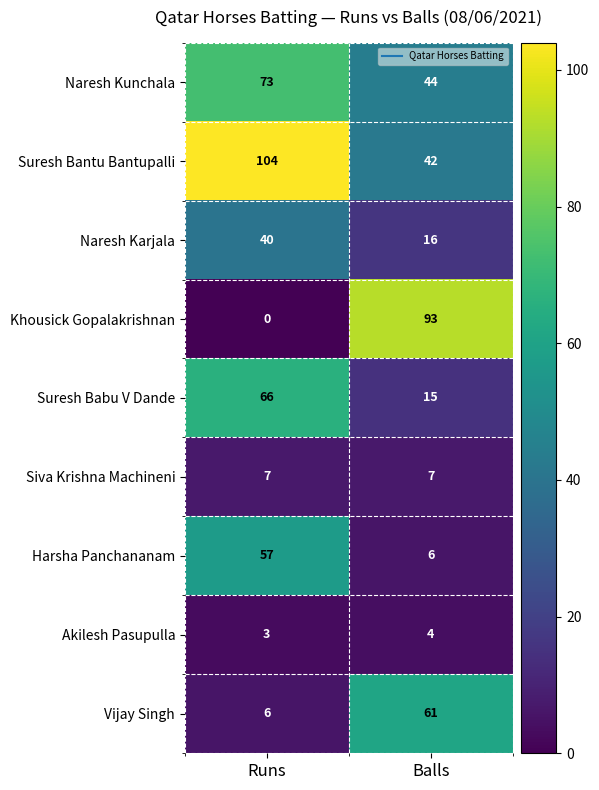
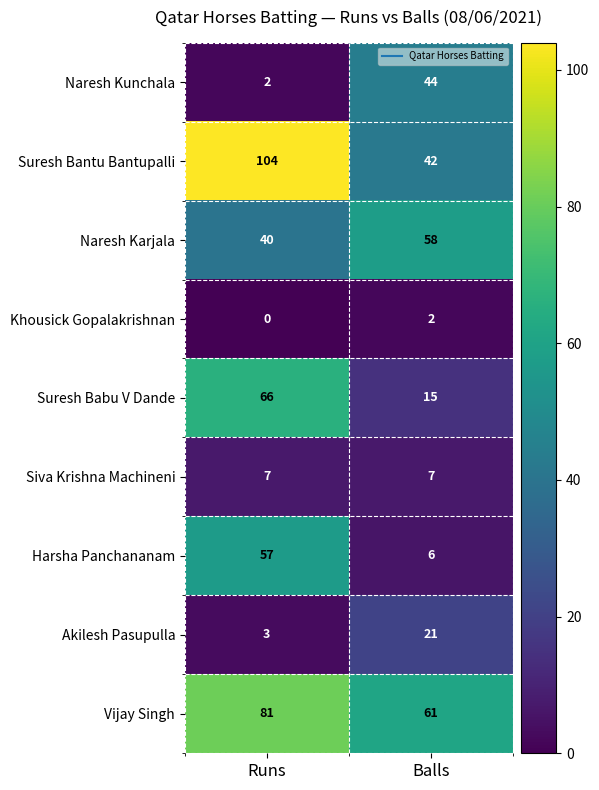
  {
    "Naresh Kunchala": {
-     "Runs": 73,
+     "Runs": 2,
      "Balls": 44
    },
    "Suresh Bantu Bantupalli": {
      "Runs": 104,
      "Balls": 42
    },
    "Naresh Karjala": {
      "Runs": 40,
-     "Balls": 16
+     "Balls": 58
    },
    "Khousick Gopalakrishnan": {
      "Runs": 0,
-     "Balls": 93
+     "Balls": 2
    },
    "Suresh Babu V Dande": {
      "Runs": 66,
      "Balls": 15
    },
    "Siva Krishna Machineni": {
      "Runs": 7,
      "Balls": 7
    },
    "Harsha Panchananam": {
      "Runs": 57,
      "Balls": 6
    },
    "Akilesh Pasupulla": {
      "Runs": 3,
-     "Balls": 4
+     "Balls": 21
    },
    "Vijay Singh": {
-     "Runs": 6,
+     "Runs": 81,
      "Balls": 61
    }
  }
